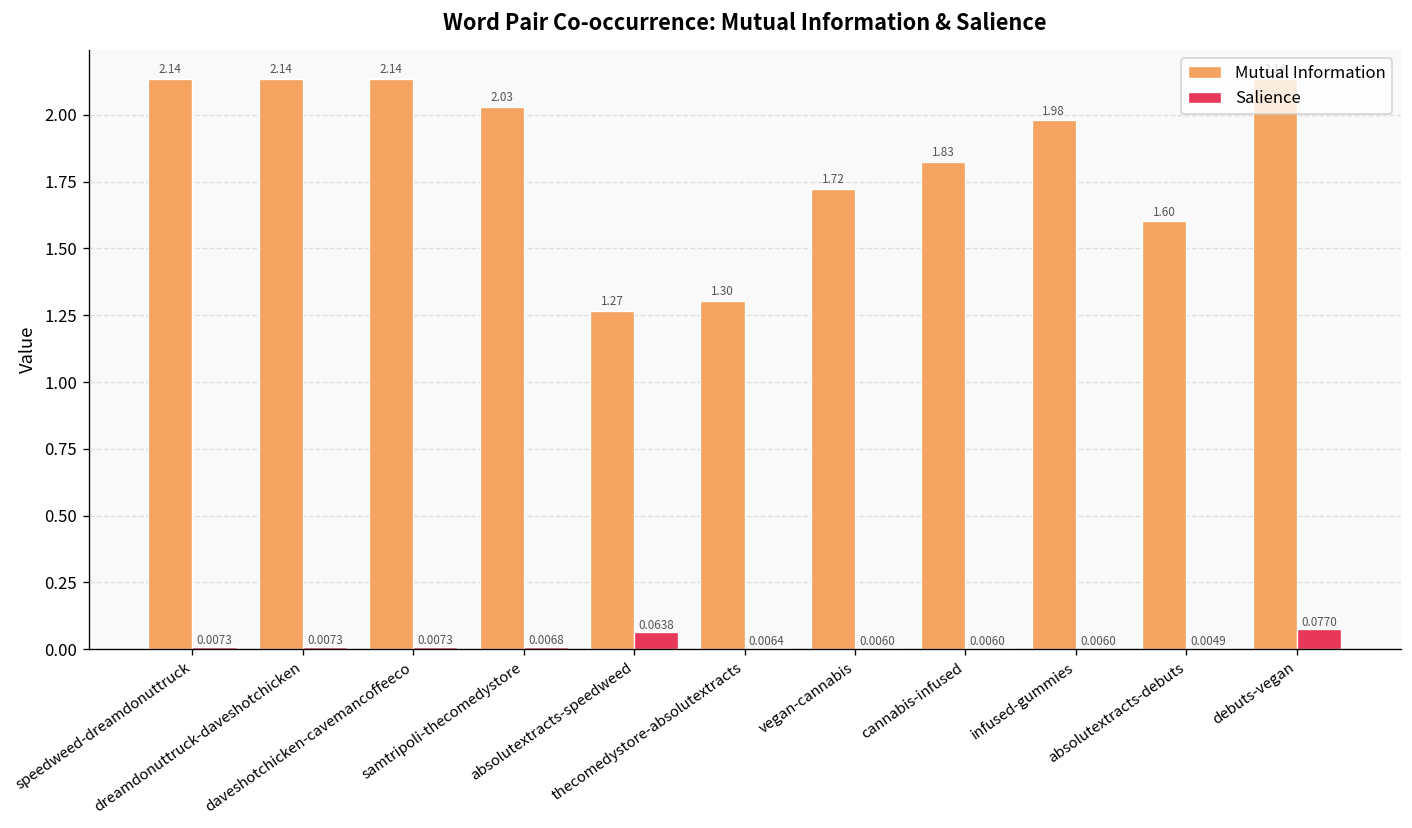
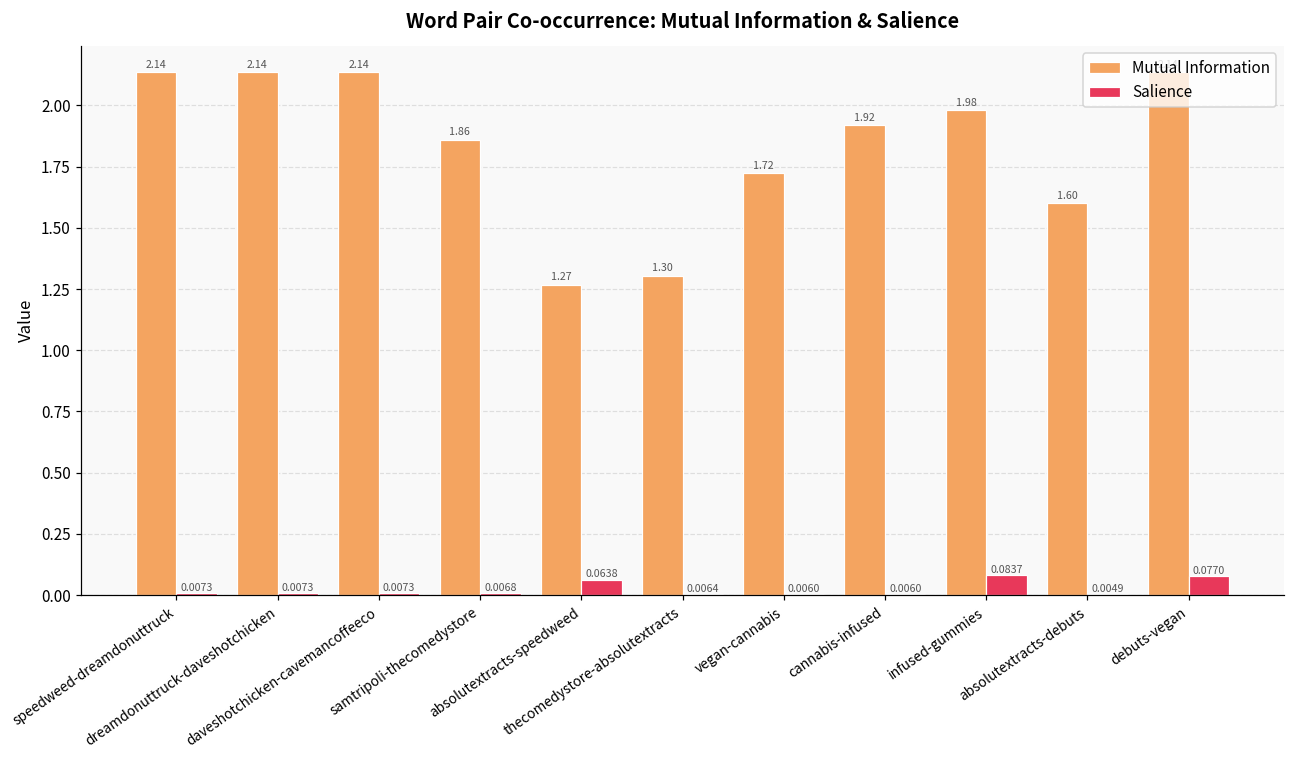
  {
    "Mutual Information": {
      "speedweed-dreamdonuttruck": 2.14,
      "dreamdonuttruck-daveshotchicken": 2.14,
      "daveshotchicken-cavemancoffeeco": 2.14,
-     "samtripoli-thecomedystore": 2.03,
+     "samtripoli-thecomedystore": 1.86,
      "absolutextracts-speedweed": 1.27,
      "thecomedystore-absolutextracts": 1.30,
      "vegan-cannabis": 1.72,
-     "cannabis-infused": 1.83,
+     "cannabis-infused": 1.92,
      "infused-gummies": 1.98,
      "absolutextracts-debuts": 1.60
    },
    "Salience": {
      "speedweed-dreamdonuttruck": 0.0073,
      "dreamdonuttruck-daveshotchicken": 0.0073,
      "daveshotchicken-cavemancoffeeco": 0.0073,
      "samtripoli-thecomedystore": 0.0068,
      "absolutextracts-speedweed": 0.0638,
      "thecomedystore-absolutextracts": 0.0064,
      "vegan-cannabis": 0.0060,
      "cannabis-infused": 0.0060,
-     "infused-gummies": 0.0060,
+     "infused-gummies": 0.0837,
      "absolutextracts-debuts": 0.0049,
      "debuts-vegan": 0.0770
    }
  }
